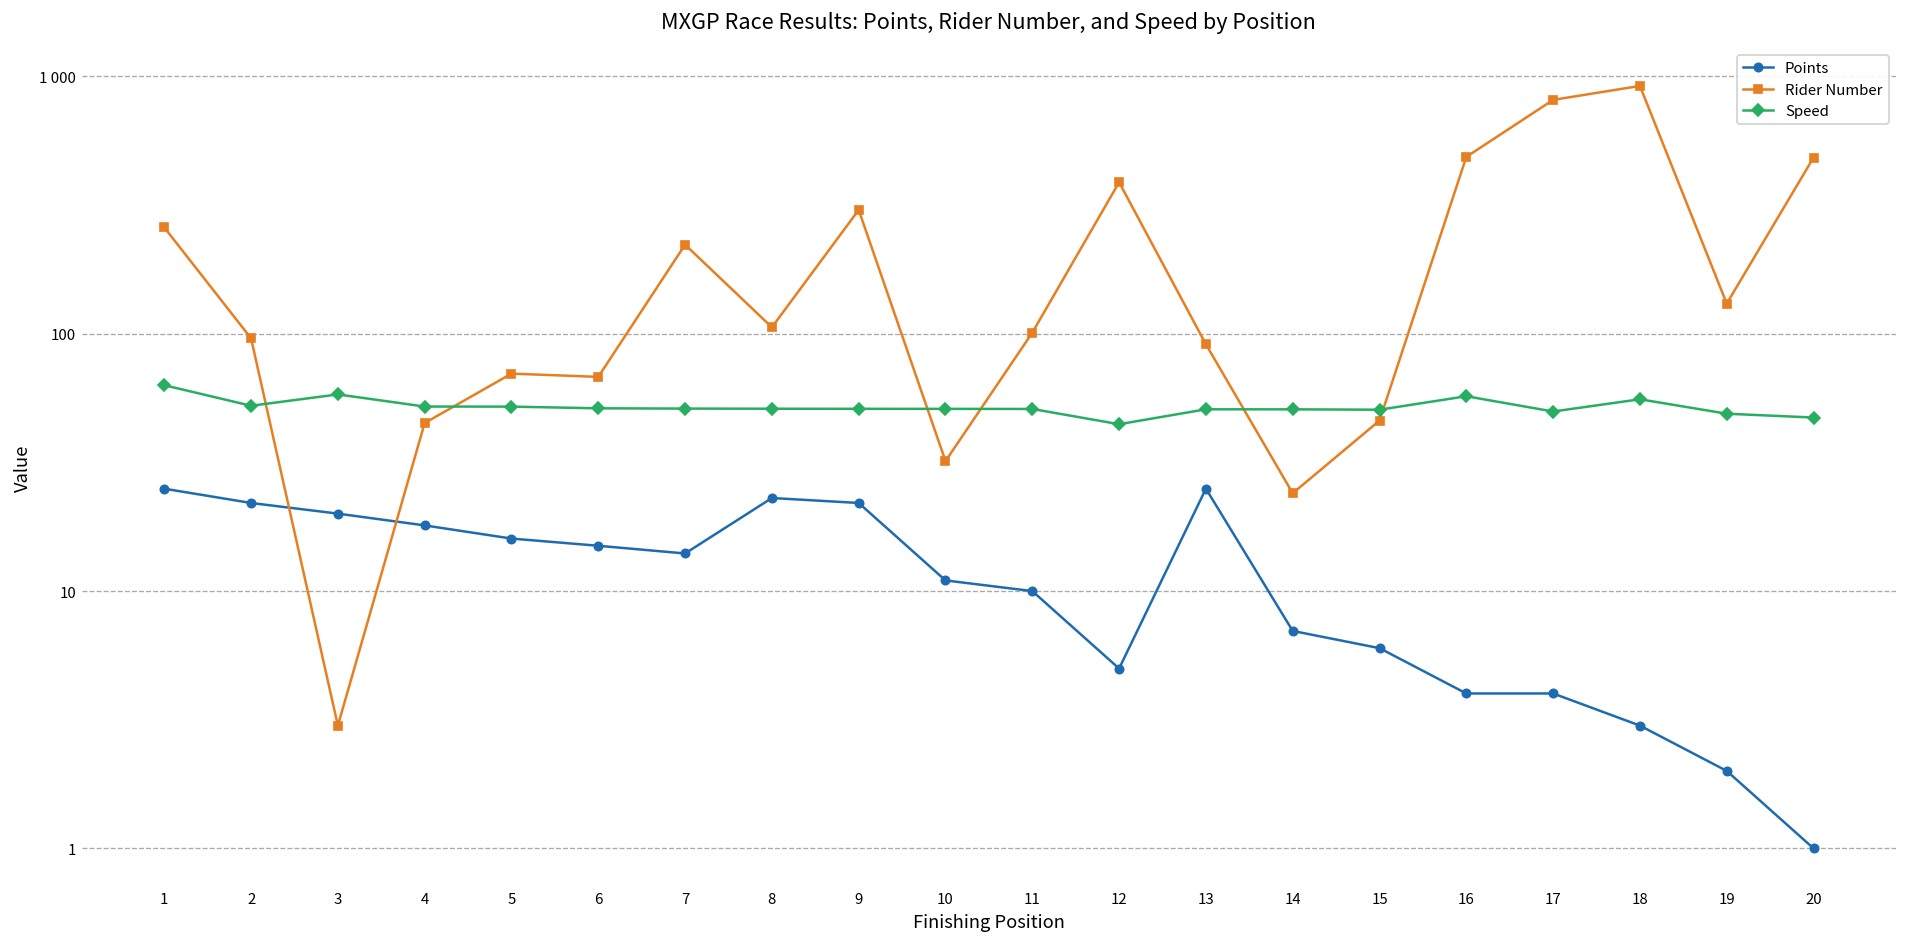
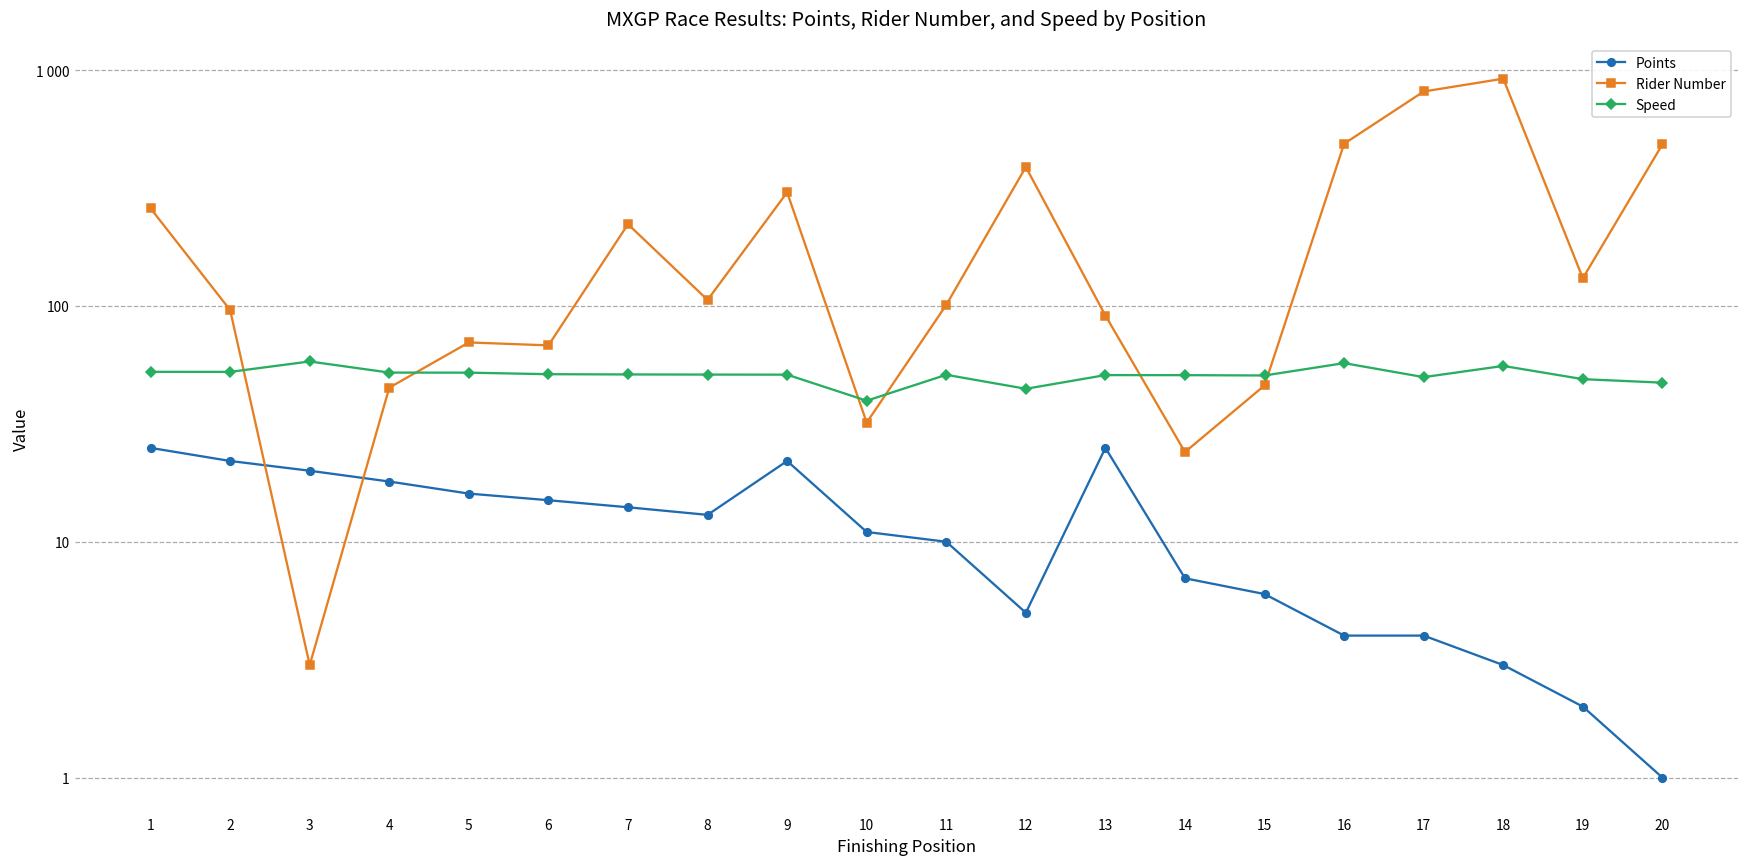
  {
    "Points": {
      "1": 25,
      "2": 22,
      "3": 20,
      "4": 18,
      "5": 16,
      "6": 15,
      "7": 14,
-     "8": 23,
+     "8": 13,
      "9": 22,
      "10": 11,
      "11": 10,
      "12": 5,
      "13": 25,
      "14": 7,
      "15": 6,
      "16": 4,
      "17": 4,
      "18": 3,
      "19": 2,
      "20": 1
    },
    "Rider Number": {
      "1": 260,
      "2": 100,
      "3": 3,
      "4": 45,
      "5": 70,
      "6": 68,
      "7": 220,
      "8": 110,
      "9": 300,
      "10": 32,
      "11": 100,
      "12": 390,
      "13": 91,
      "14": 24,
      "15": 46,
      "16": 490,
      "17": 810,
      "18": 920,
      "19": 130,
      "20": 480
    },
    "Speed": {
-     "1": 63,
+     "1": 53,
      "2": 53,
      "3": 58,
      "4": 52,
      "5": 52,
      "6": 51,
      "7": 51,
      "8": 51,
      "9": 51,
-     "10": 51,
+     "10": 40,
      "11": 51,
      "12": 45,
      "13": 51,
      "14": 51,
      "15": 51,
      "16": 57,
      "17": 50,
      "18": 56,
      "19": 49,
      "20": 47
    }
  }
